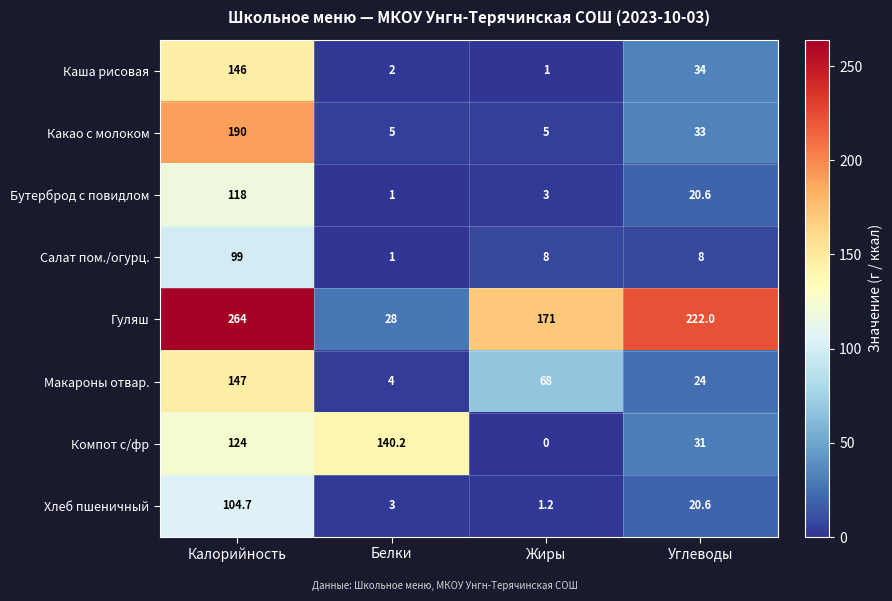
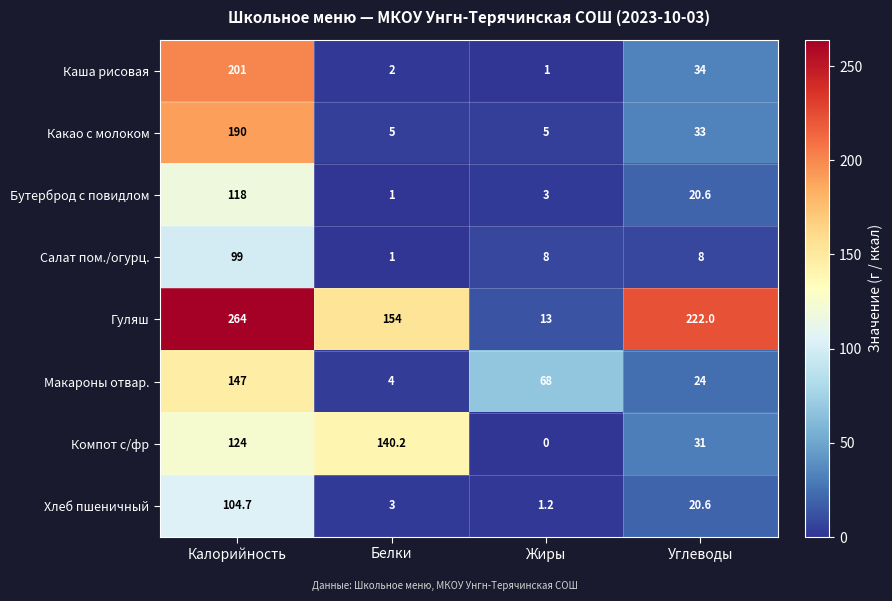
  {
    "Каша рисовая": {
-     "Калорийность": 146,
+     "Калорийность": 201,
      "Белки": 2,
      "Жиры": 1,
      "Углеводы": 34
    },
    "Какао с молоком": {
      "Калорийность": 190,
      "Белки": 5,
      "Жиры": 5,
      "Углеводы": 33
    },
    "Бутерброд с повидлом": {
      "Калорийность": 118,
      "Белки": 1,
      "Жиры": 3,
      "Углеводы": 20.6
    },
    "Салат пом./огурц.": {
      "Калорийность": 99,
      "Белки": 1,
      "Жиры": 8,
      "Углеводы": 8
    },
    "Гуляш": {
      "Калорийность": 264,
-     "Белки": 28,
-     "Жиры": 171,
+     "Белки": 154,
+     "Жиры": 13,
      "Углеводы": 222.0
    },
    "Макароны отвар.": {
      "Калорийность": 147,
      "Белки": 4,
      "Жиры": 68,
      "Углеводы": 24
    },
    "Компот с/фр": {
      "Калорийность": 124,
      "Белки": 140.2,
      "Жиры": 0,
      "Углеводы": 31
    },
    "Хлеб пшеничный": {
      "Калорийность": 104.7,
      "Белки": 3,
      "Жиры": 1.2,
      "Углеводы": 20.6
    }
  }
